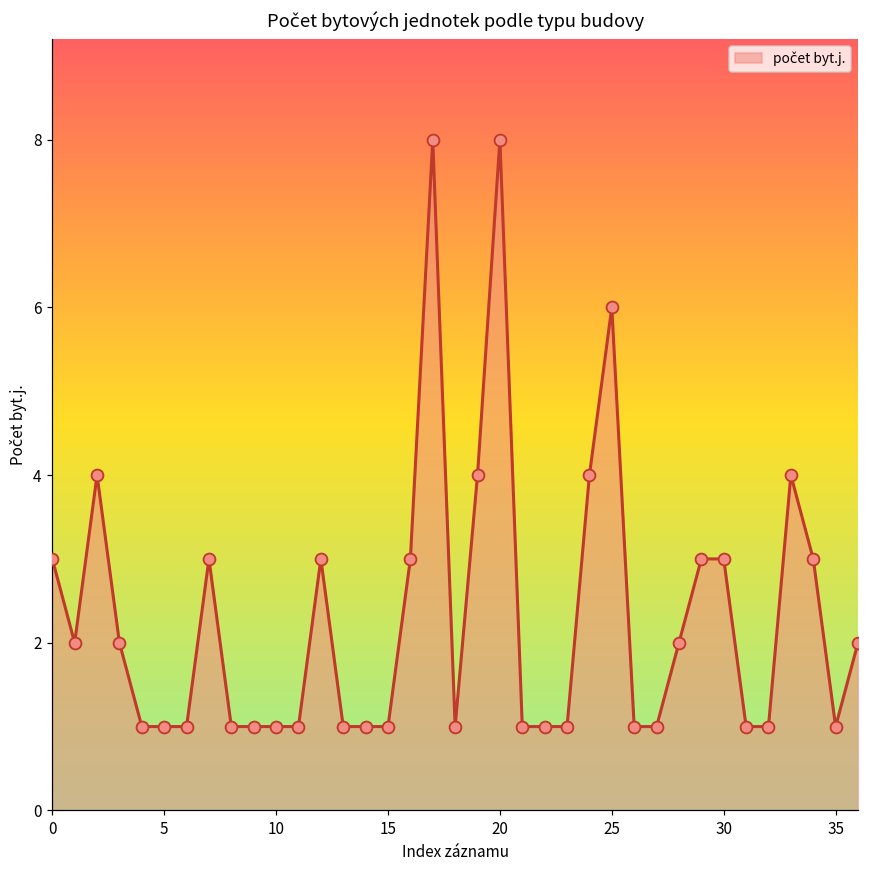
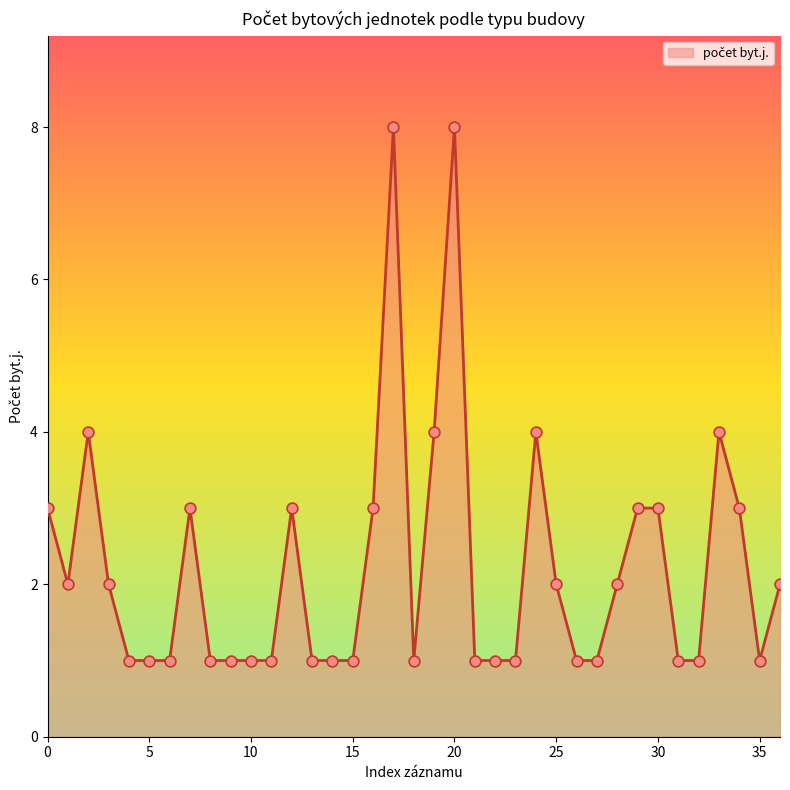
  {
    "0": 3,
    "5": 1,
    "10": 1,
    "15": 1,
    "20": 8,
-   "25": 6,
+   "25": 2,
    "30": 3,
    "35": 1
  }
